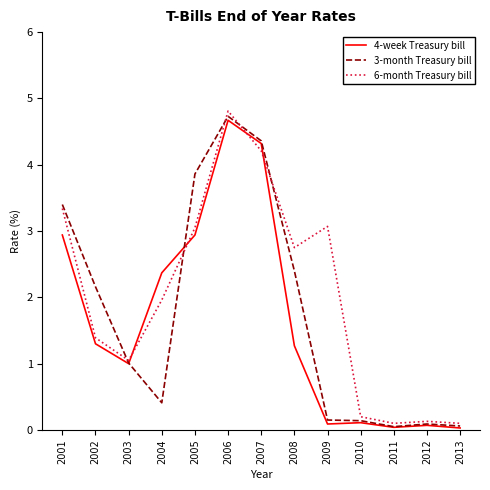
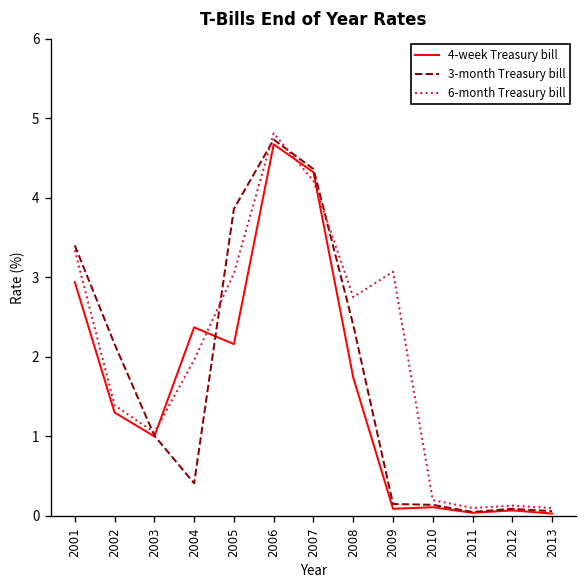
  {
    "4-week Treasury bill": {
      "2001": 2.9,
      "2002": 1.3,
      "2004": 2.4,
-     "2005": 2.9,
+     "2005": 2.2,
      "2006": 4.7,
      "2007": 4.3,
-     "2008": 1.3,
+     "2008": 1.7,
      "2009": 0.1
    },
    "3-month Treasury bill": {
      "2001": 3.4,
      "2002": 2.2,
      "2004": 0.4,
      "2005": 3.9,
      "2006": 4.7,
      "2007": 4.4,
      "2008": 2.4,
      "2009": 0.2
    },
    "6-month Treasury bill": {
      "2001": 3.3,
      "2002": 1.4,
      "2003": 1.1,
      "2004": 2.0,
      "2005": 3.1,
      "2006": 4.8,
      "2007": 4.2,
      "2008": 2.8,
      "2009": 3.1,
      "2010": 0.2,
      "2011": 0.1,
      "2012": 0.1,
      "2013": 0.1
    }
  }
